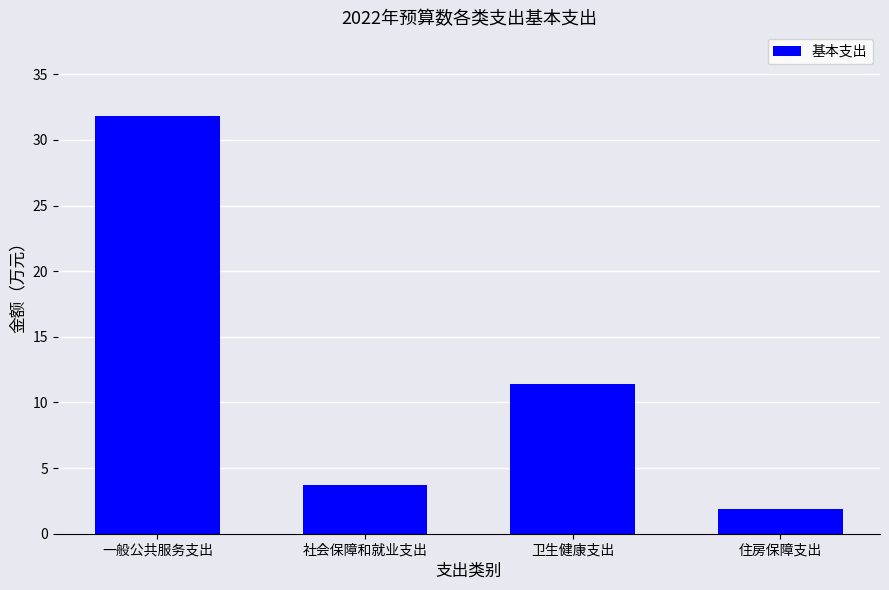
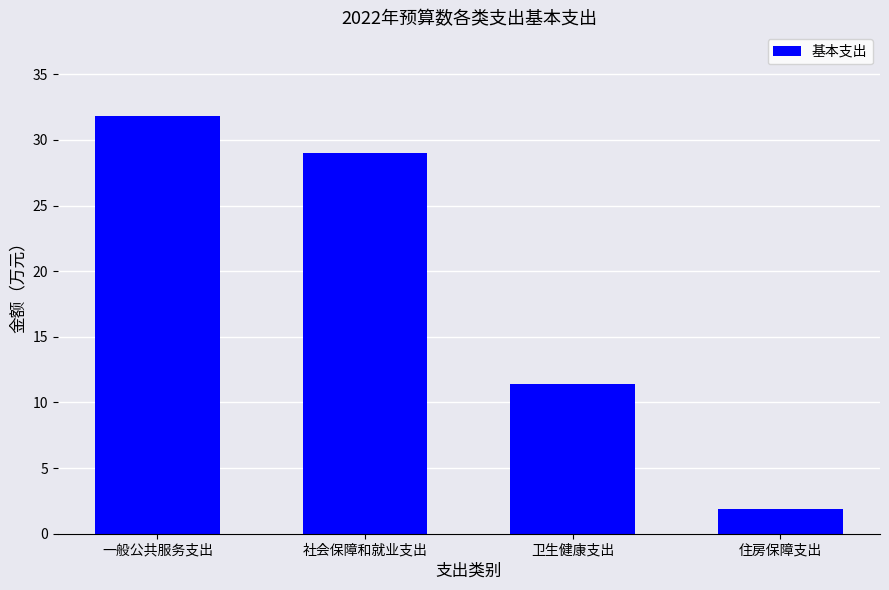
  {
    "一般公共服务支出": 31.8,
-   "社会保障和就业支出": 3.7,
+   "社会保障和就业支出": 29.0,
    "卫生健康支出": 11.4,
    "住房保障支出": 1.9
  }
